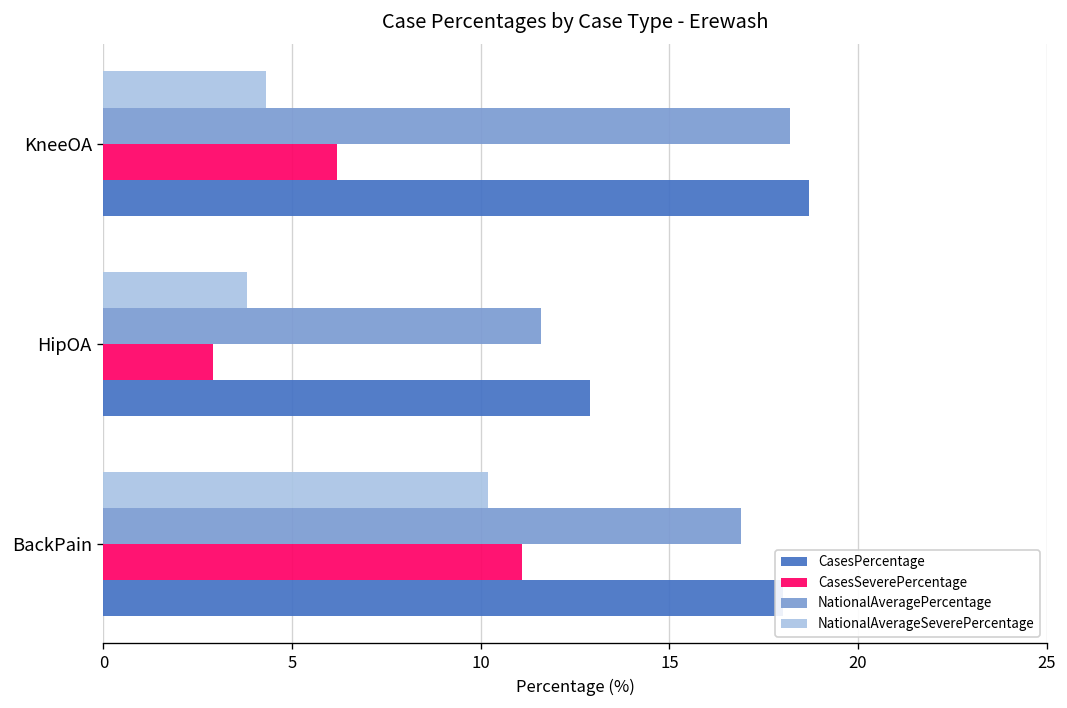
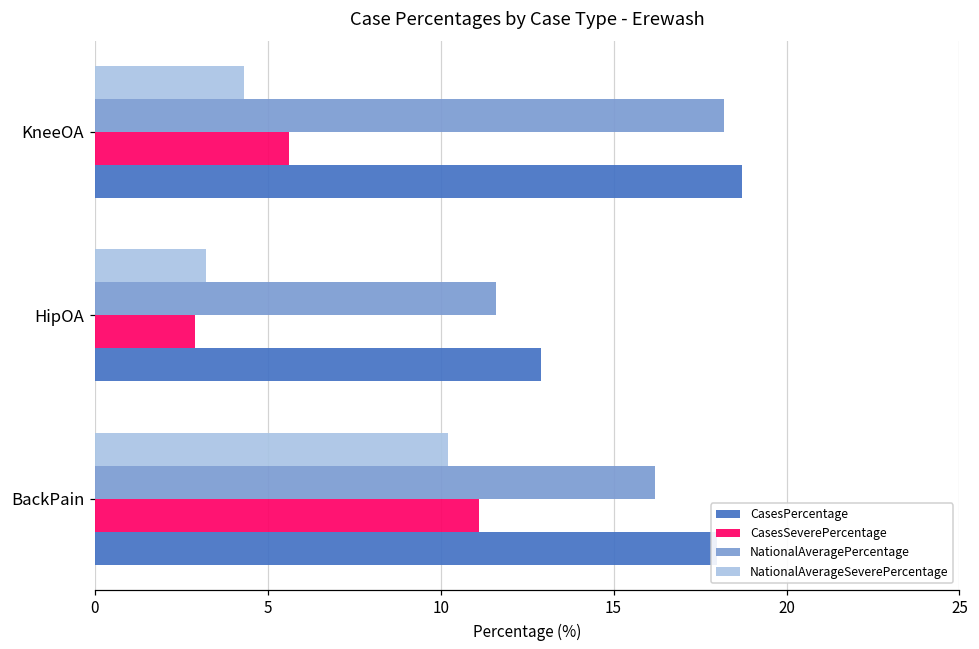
  {
    "CasesPercentage": {
      "KneeOA": 18.7,
      "HipOA": 12.9
    },
    "CasesSeverePercentage": {
-     "KneeOA": 6.2,
+     "KneeOA": 5.6,
      "HipOA": 2.9,
      "BackPain": 11.1
    },
    "NationalAveragePercentage": {
      "KneeOA": 18.2,
      "HipOA": 11.6,
-     "BackPain": 16.9
+     "BackPain": 16.2
    },
    "NationalAverageSeverePercentage": {
      "KneeOA": 4.3,
-     "HipOA": 3.8,
+     "HipOA": 3.2,
      "BackPain": 10.2
    }
  }
